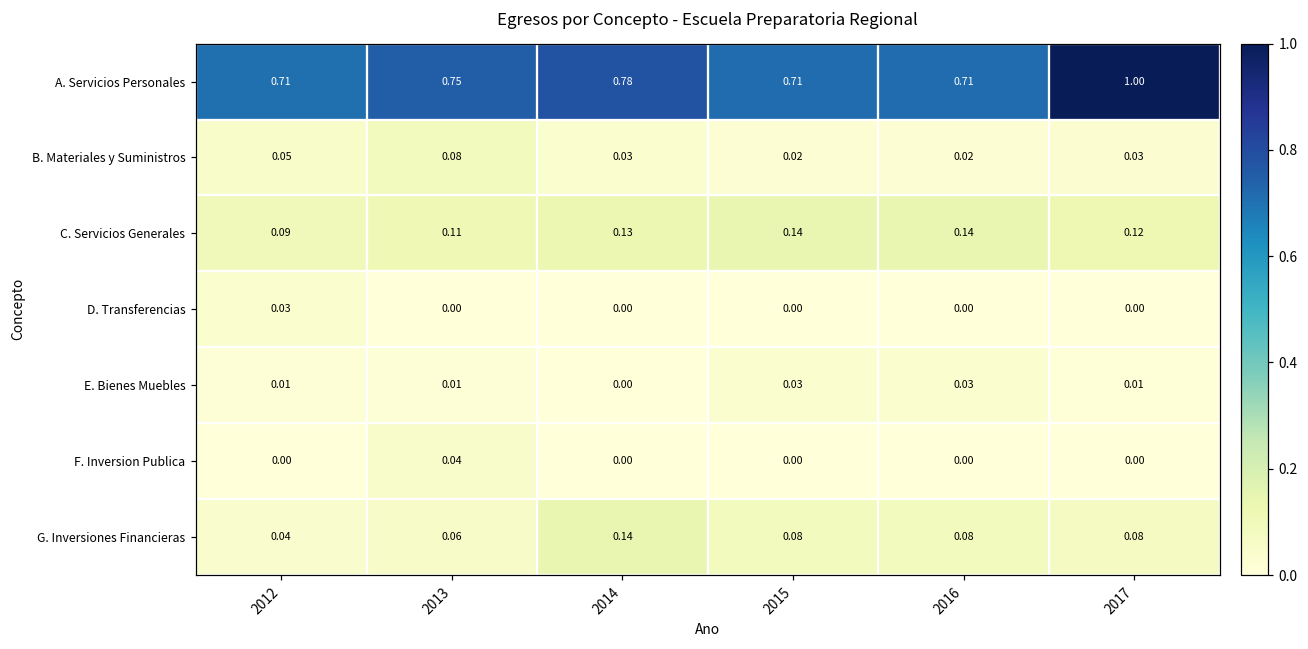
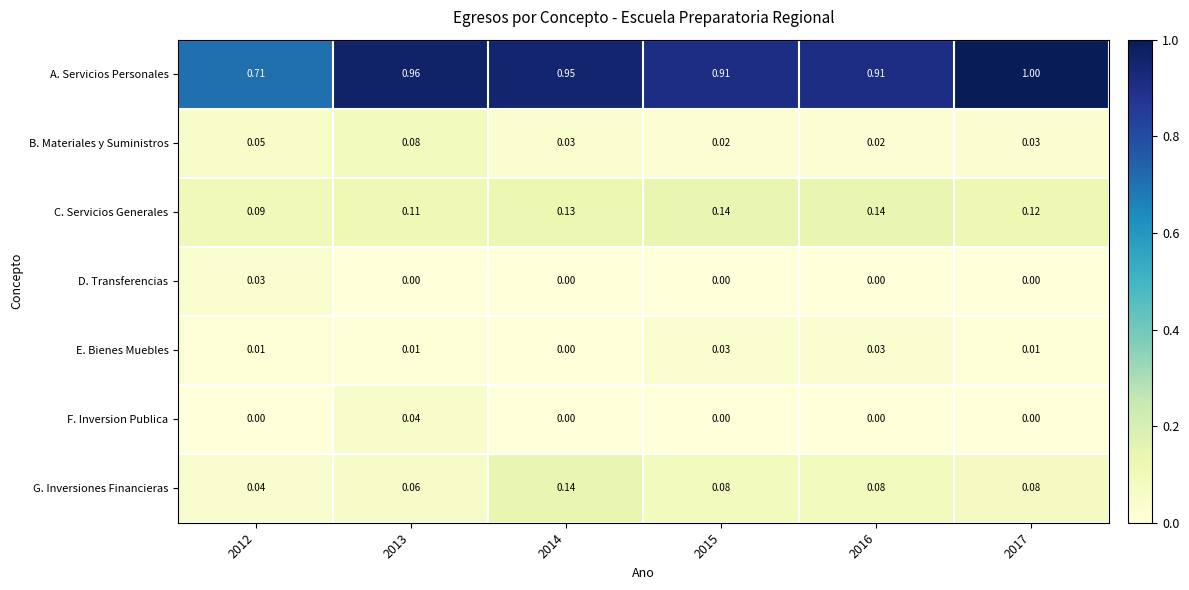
  {
    "A. Servicios Personales": {
      "2012": 0.71,
-     "2013": 0.75,
-     "2014": 0.78,
-     "2015": 0.71,
-     "2016": 0.71,
+     "2013": 0.96,
+     "2014": 0.95,
+     "2015": 0.91,
+     "2016": 0.91,
      "2017": 1.00
    },
    "B. Materiales y Suministros": {
      "2012": 0.05,
      "2013": 0.08,
      "2014": 0.03,
      "2015": 0.02,
      "2016": 0.02,
      "2017": 0.03
    },
    "C. Servicios Generales": {
      "2012": 0.09,
      "2013": 0.11,
      "2014": 0.13,
      "2015": 0.14,
      "2016": 0.14,
      "2017": 0.12
    },
    "D. Transferencias": {
      "2012": 0.03,
      "2013": 0.00,
      "2014": 0.00,
      "2015": 0.00,
      "2016": 0.00,
      "2017": 0.00
    },
    "E. Bienes Muebles": {
      "2012": 0.01,
      "2013": 0.01,
      "2014": 0.00,
      "2015": 0.03,
      "2016": 0.03,
      "2017": 0.01
    },
    "F. Inversion Publica": {
      "2012": 0.00,
      "2013": 0.04,
      "2014": 0.00,
      "2015": 0.00,
      "2016": 0.00,
      "2017": 0.00
    },
    "G. Inversiones Financieras": {
      "2012": 0.04,
      "2013": 0.06,
      "2014": 0.14,
      "2015": 0.08,
      "2016": 0.08,
      "2017": 0.08
    }
  }
